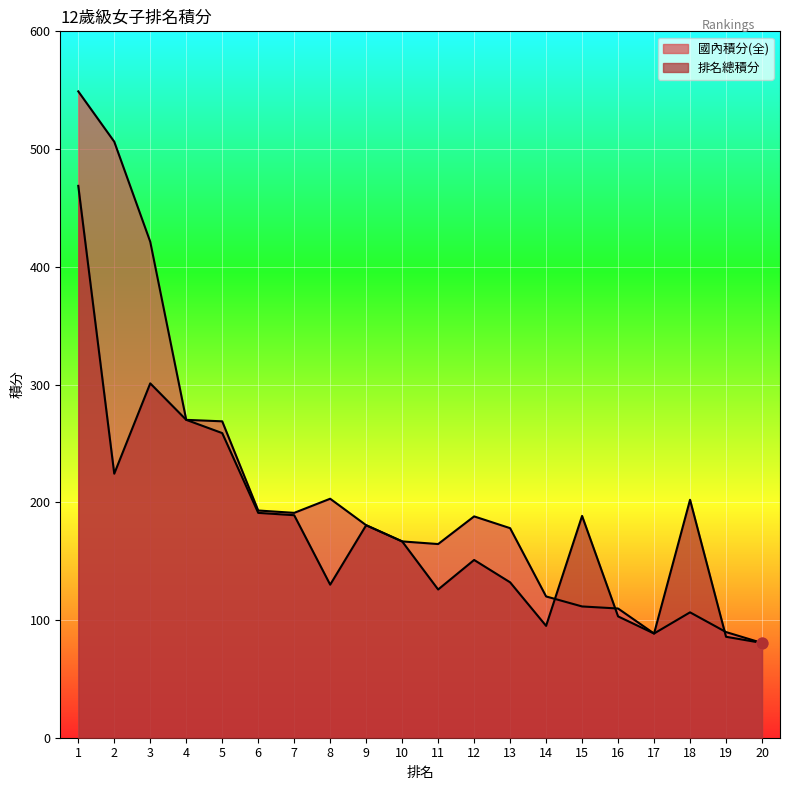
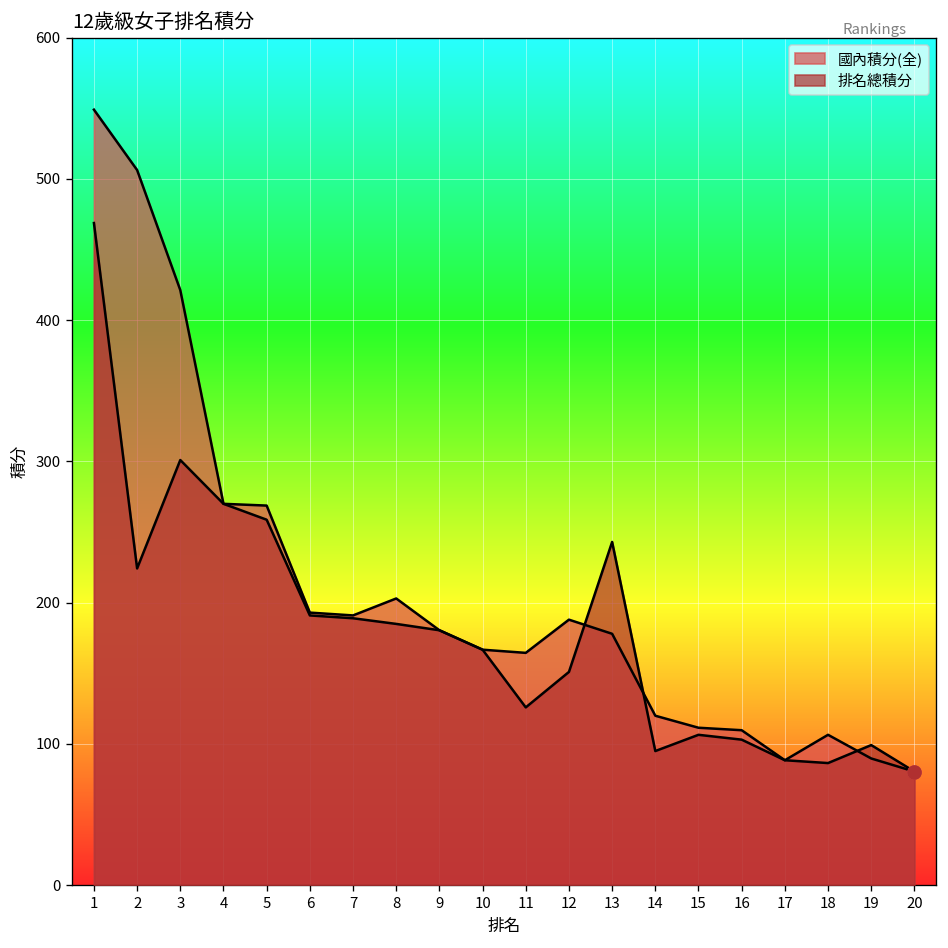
  {
    "排名總積分": {
      "1": 469,
      "2": 224,
      "3": 301,
      "5": 259,
-     "8": 130,
+     "8": 185,
      "11": 126,
      "12": 151,
-     "13": 132,
+     "13": 243,
      "14": 95,
-     "15": 188,
+     "15": 107,
      "16": 103,
-     "18": 202,
-     "19": 86
+     "18": 87,
+     "19": 99
    }
  }
